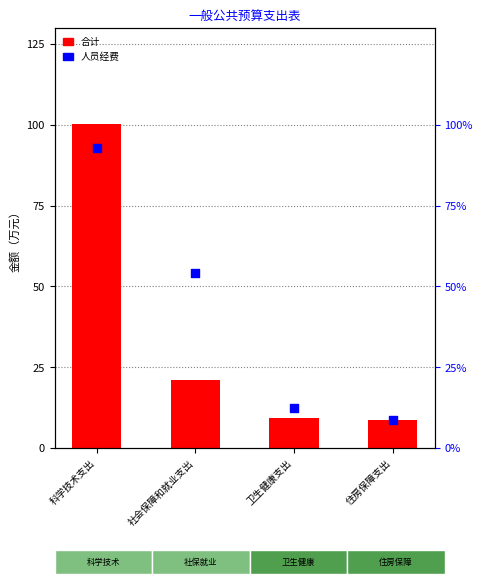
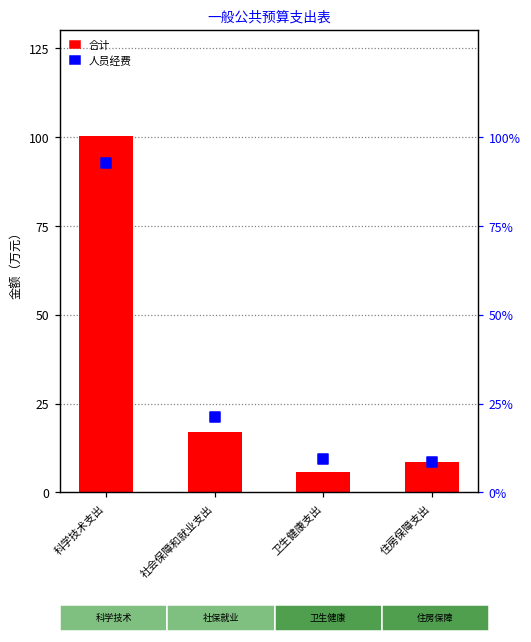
  {
    "合计": {
      "科学技术支出": "100",
-     "社会保障和就业支出": "21",
-     "卫生健康支出": "9",
+     "社会保障和就业支出": "17",
+     "卫生健康支出": "6",
      "住房保障支出": "9"
    },
    "人员经费": {
-     "社会保障和就业支出": "54%",
-     "卫生健康支出": "12%"
+     "社会保障和就业支出": "21%",
+     "卫生健康支出": "9%"
    }
  }
